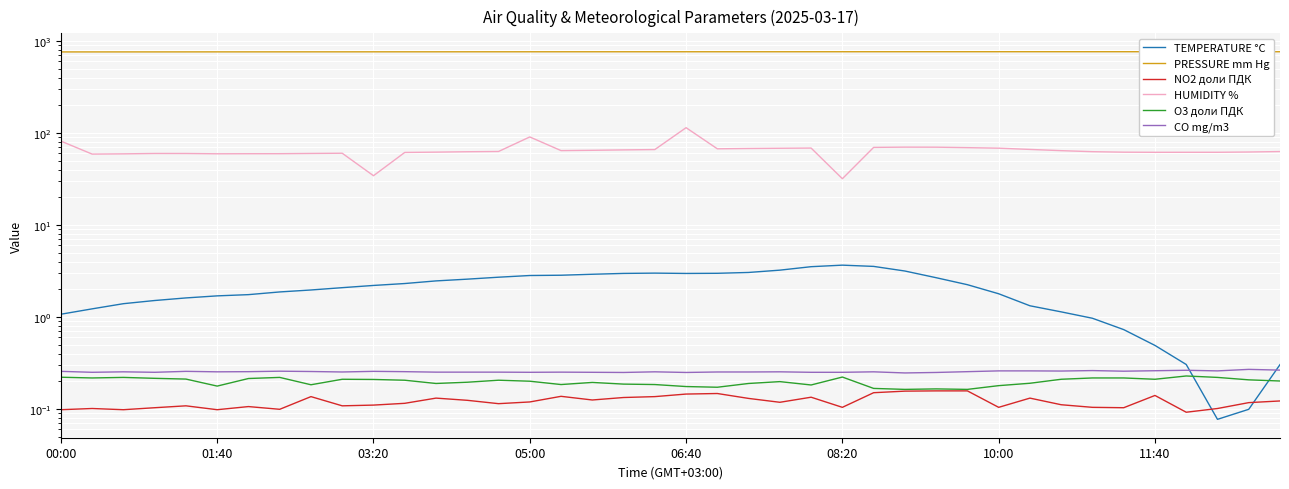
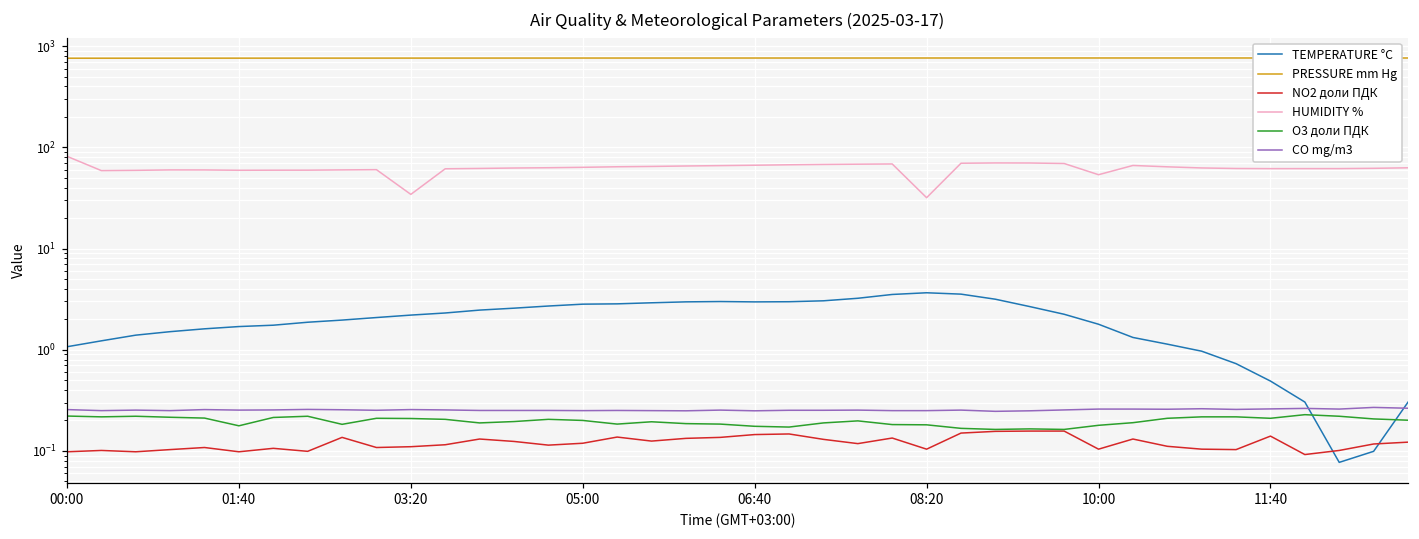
  {
    "TEMPERATURE °C": {
      "00:00": 1.1,
      "01:40": 1.7,
      "03:20": 2.2,
      "05:00": 2.8,
      "06:40": 3.0,
      "08:20": 3.7,
      "10:00": 1.8,
      "11:40": 0.5
    },
    "PRESSURE mm Hg": {
      "00:00": 800,
      "01:40": 800,
      "03:20": 800,
      "05:00": 800,
      "06:40": 800,
      "08:20": 800,
      "10:00": 800
    },
    "NO2 доли ПДК": {
      "00:00": 0.10,
      "01:40": 0.10,
      "03:20": 0.11,
      "05:00": 0.12,
      "06:40": 0.15,
      "08:20": 0.10,
      "10:00": 0.10,
      "11:40": 0.14
    },
    "HUMIDITY %": {
      "00:00": 80,
      "01:40": 60,
      "03:20": 34,
-     "05:00": 90,
-     "06:40": 110,
+     "05:00": 60,
+     "06:40": 70,
      "08:20": 32,
-     "10:00": 70,
+     "10:00": 50,
      "11:40": 60
    },
    "O3 доли ПДК": {
      "00:00": 0.22,
      "01:40": 0.18,
      "03:20": 0.21,
      "05:00": 0.20,
      "06:40": 0.18,
-     "08:20": 0.22,
+     "08:20": 0.18,
      "10:00": 0.18,
      "11:40": 0.21
    },
    "CO mg/m3": {
      "00:00": 0.26,
      "01:40": 0.25,
      "03:20": 0.26,
      "05:00": 0.25,
      "06:40": 0.25,
      "08:20": 0.25,
      "10:00": 0.26,
      "11:40": 0.26
    }
  }
